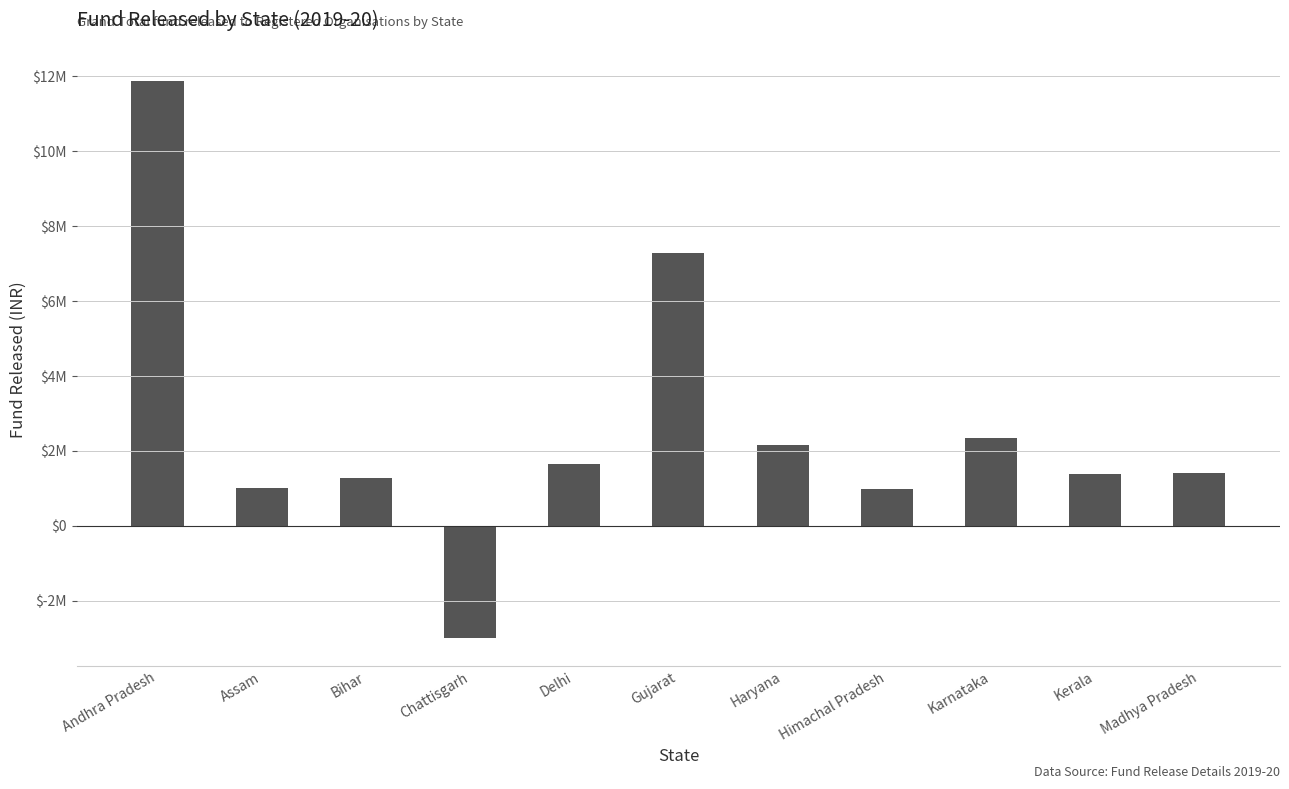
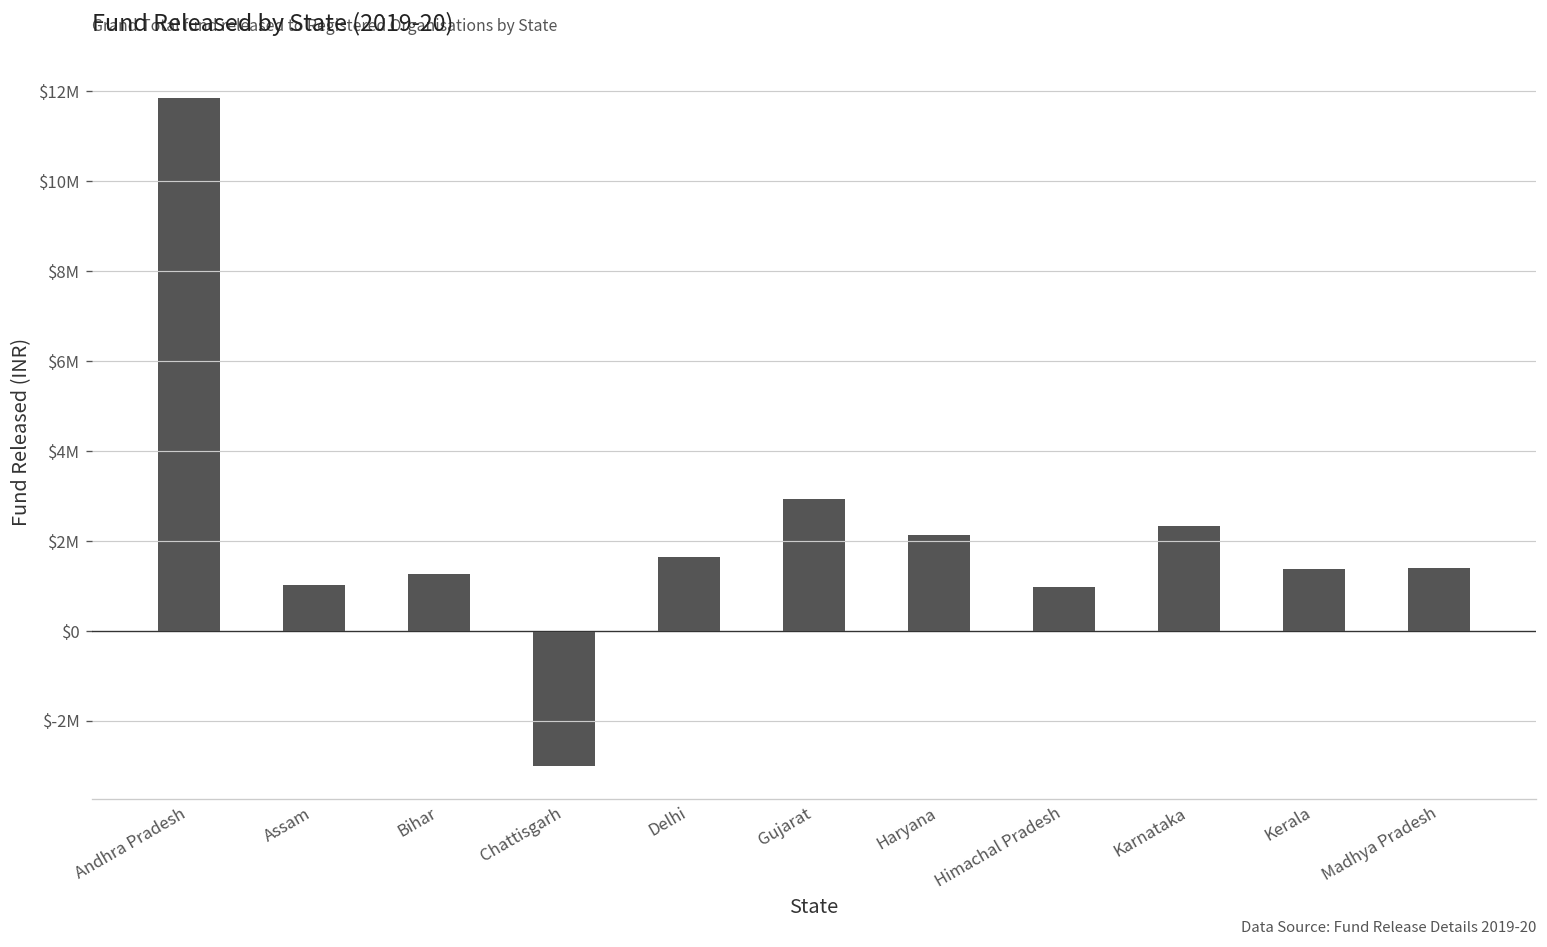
  {
    "Andhra Pradesh": "$11900000",
    "Assam": "$1000000",
    "Bihar": "$1300000",
    "Chattisgarh": "$-3000000",
    "Delhi": "$1700000",
-   "Gujarat": "$7300000",
+   "Gujarat": "$2900000",
    "Haryana": "$2100000",
    "Himachal Pradesh": "$1000000",
    "Karnataka": "$2300000",
    "Kerala": "$1400000",
    "Madhya Pradesh": "$1400000"
  }
